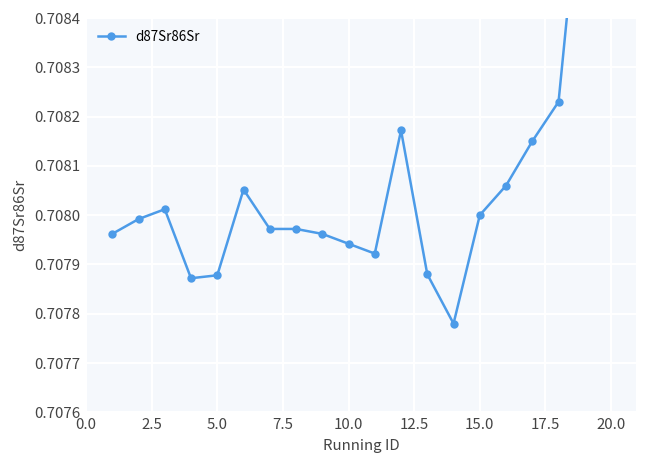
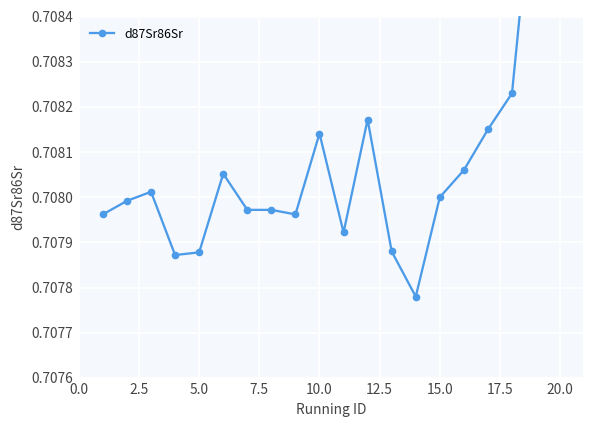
  {
    "5.0": 0.70788,
-   "10.0": 0.70794,
+   "10.0": 0.70814,
    "15.0": 0.70800
  }
